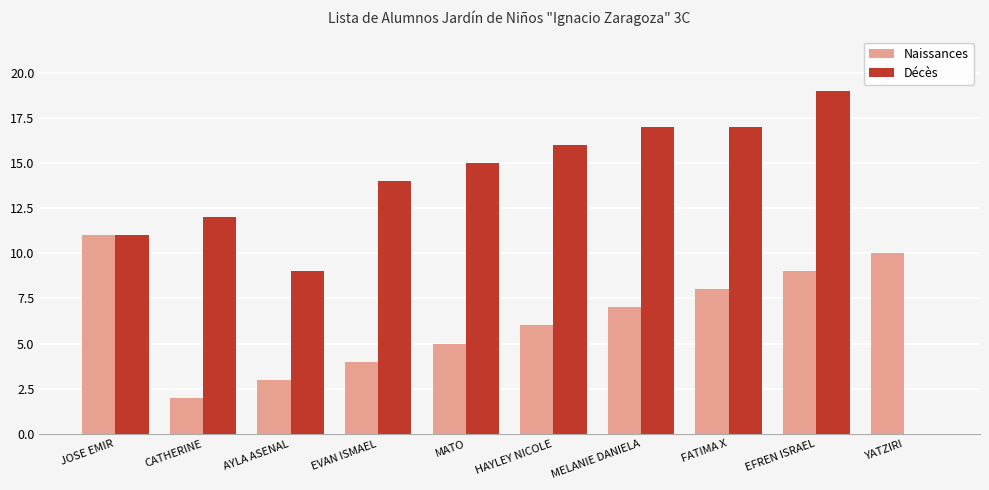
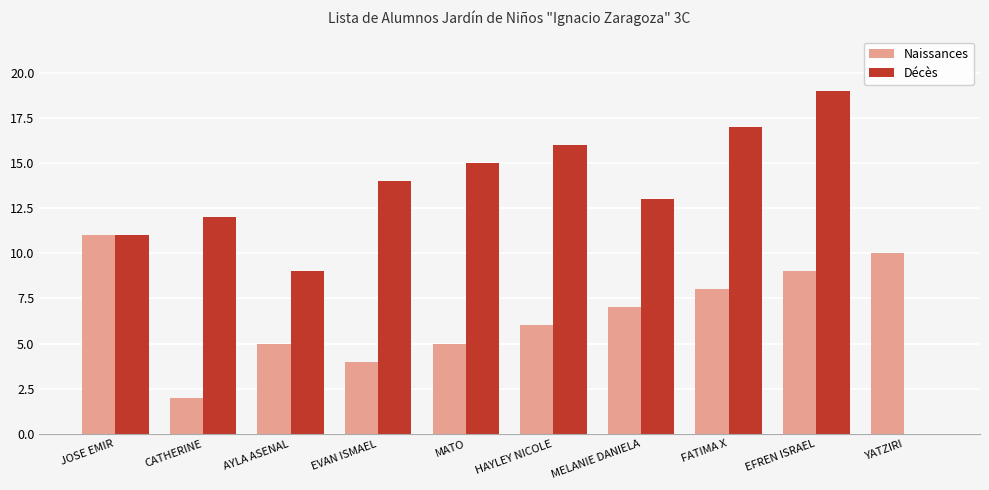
  {
    "Naissances": {
      "JOSE EMIR": 11,
      "CATHERINE": 2,
-     "AYLA ASENAL": 3,
+     "AYLA ASENAL": 5,
      "EVAN ISMAEL": 4,
      "MATO": 5,
      "HAYLEY NICOLE": 6,
      "MELANIE DANIELA": 7,
      "FATIMA X": 8,
      "EFREN ISRAEL": 9,
      "YATZIRI": 10
    },
    "Décès": {
      "JOSE EMIR": 11,
      "CATHERINE": 12,
      "AYLA ASENAL": 9,
      "EVAN ISMAEL": 14,
      "MATO": 15,
      "HAYLEY NICOLE": 16,
-     "MELANIE DANIELA": 17,
+     "MELANIE DANIELA": 13,
      "FATIMA X": 17,
      "EFREN ISRAEL": 19,
      "YATZIRI": 0
    }
  }
